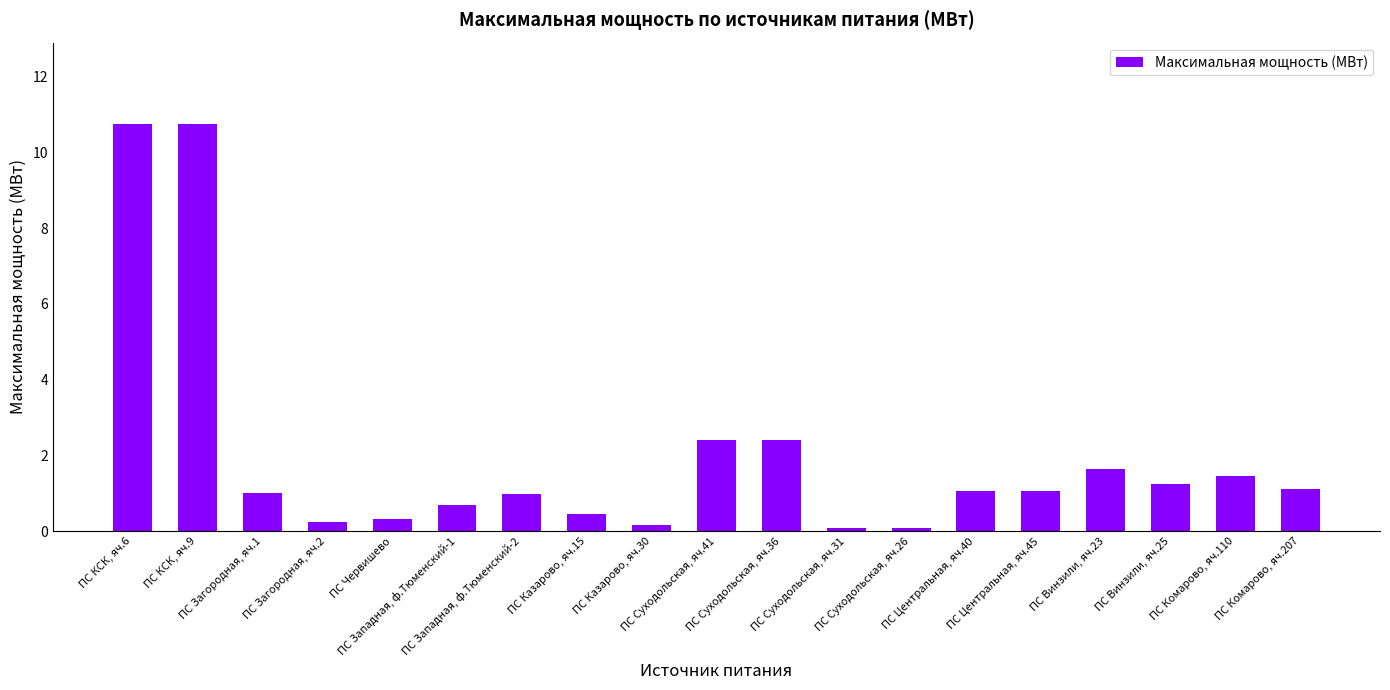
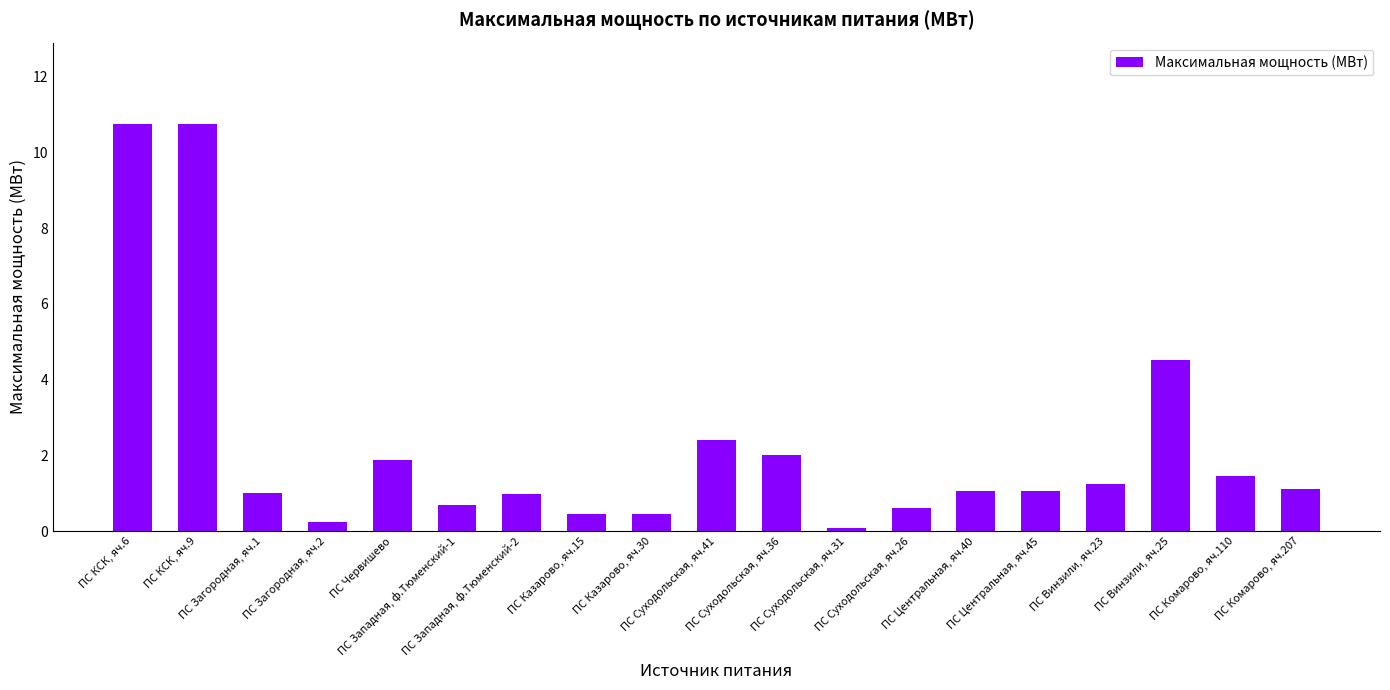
  {
    "ПС КСК, яч.6": 10.8,
    "ПС КСК, яч.9": 10.8,
    "ПС Загородная, яч.1": 1.0,
    "ПС Загородная, яч.2": 0.3,
-   "ПС Червишево": 0.3,
+   "ПС Червишево": 1.9,
    "ПС Западная, ф.Тюменский-1": 0.7,
    "ПС Западная, ф.Тюменский-2": 1.0,
    "ПС Казарово, яч.15": 0.5,
-   "ПС Казарово, яч.30": 0.2,
+   "ПС Казарово, яч.30": 0.5,
    "ПС Суходольская, яч.41": 2.4,
-   "ПС Суходольская, яч.36": 2.4,
+   "ПС Суходольская, яч.36": 2.0,
    "ПС Суходольская, яч.31": 0.1,
-   "ПС Суходольская, яч.26": 0.1,
+   "ПС Суходольская, яч.26": 0.6,
    "ПС Центральная, яч.40": 1.1,
    "ПС Центральная, яч.45": 1.1,
-   "ПС Винзили, яч.23": 1.6,
-   "ПС Винзили, яч.25": 1.3,
+   "ПС Винзили, яч.23": 1.3,
+   "ПС Винзили, яч.25": 4.5,
    "ПС Комарово, яч.110": 1.5,
    "ПС Комарово, яч.207": 1.1
  }
